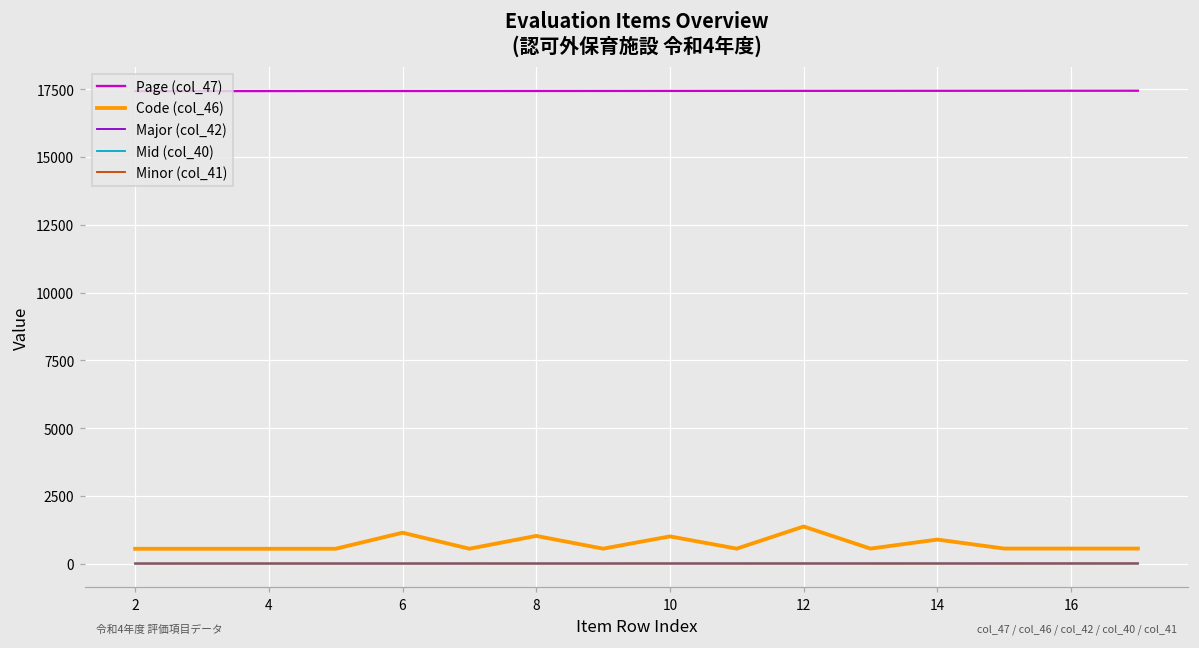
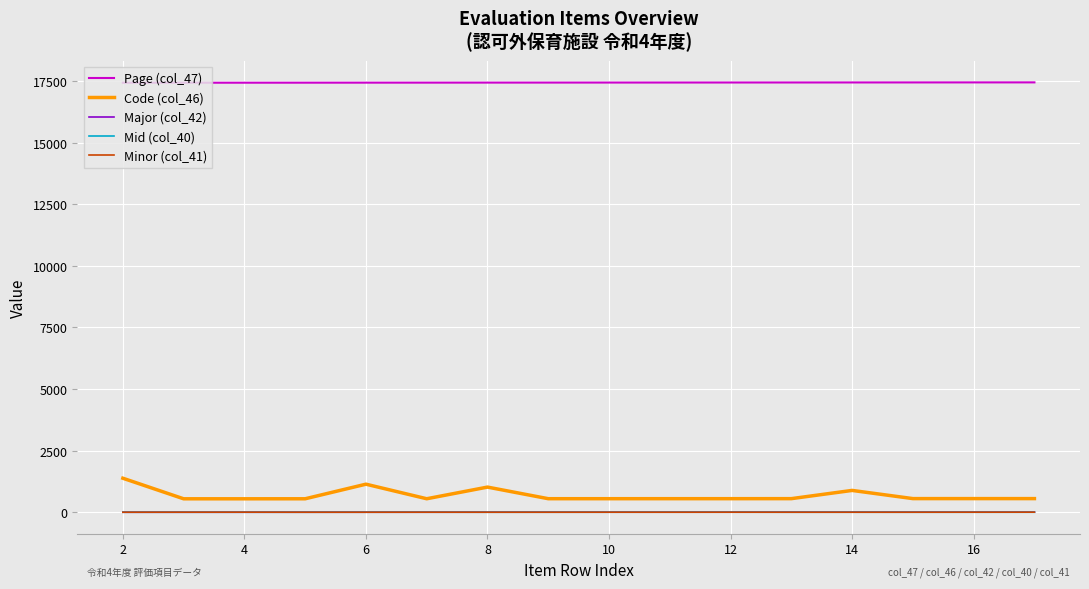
  {
    "Page (col_47)": {
      "4": 17400,
      "6": 17400,
      "8": 17400,
      "10": 17400,
      "12": 17400,
      "14": 17400,
      "16": 17400
    },
    "Code (col_46)": {
-     "2": 500,
+     "2": 1400,
      "4": 500,
      "6": 1100,
      "8": 1000,
-     "10": 1000,
-     "12": 1400,
+     "10": 600,
+     "12": 600,
      "14": 900,
      "16": 600
    },
    "Minor (col_41)": {
      "2": 0,
      "4": 0,
      "6": 0,
      "8": 0,
      "10": 0,
      "12": 0,
      "14": 0,
      "16": 0
    }
  }
